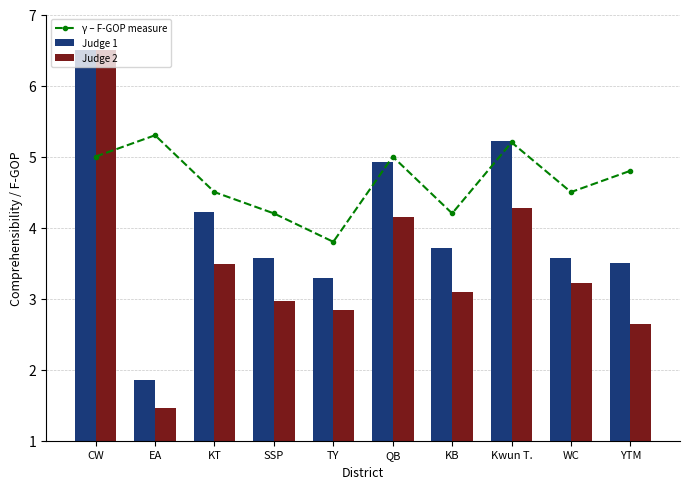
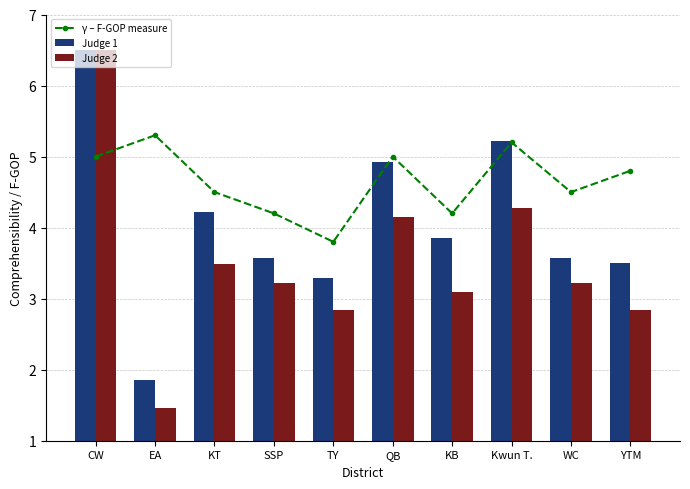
  {
    "γ – F-GOP measure": {
      "CW": 5.0,
      "EA": 5.3,
      "KT": 4.5,
      "SSP": 4.2,
      "TY": 3.8,
      "QB": 5.0,
      "KB": 4.2,
      "Kwun T.": 5.2,
      "WC": 4.5,
      "YTM": 4.8
    },
    "Judge 1": {
      "EA": 1.9,
      "KT": 4.2,
      "SSP": 3.6,
      "TY": 3.3,
      "QB": 4.9,
-     "KB": 3.7,
+     "KB": 3.9,
      "Kwun T.": 5.2,
      "WC": 3.6,
      "YTM": 3.5
    },
    "Judge 2": {
      "EA": 1.5,
      "KT": 3.5,
-     "SSP": 3.0,
+     "SSP": 3.2,
      "TY": 2.8,
      "QB": 4.1,
      "KB": 3.1,
      "Kwun T.": 4.3,
      "WC": 3.2,
-     "YTM": 2.6
+     "YTM": 2.8
    }
  }
